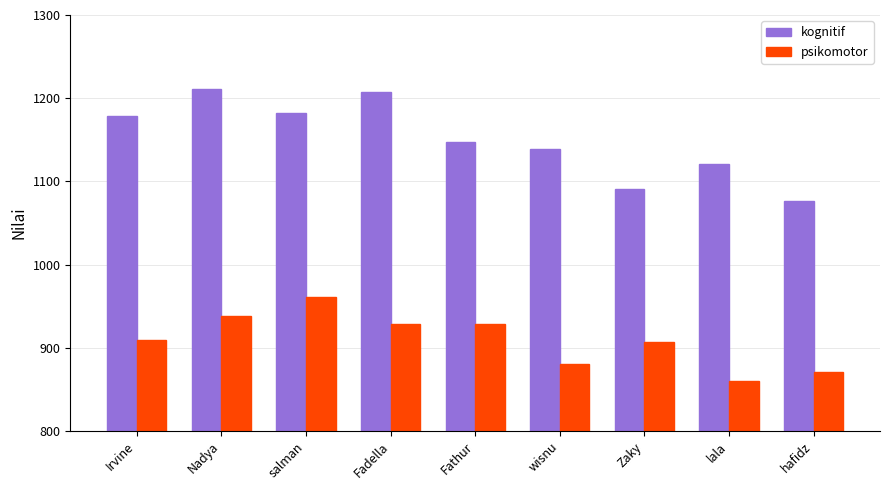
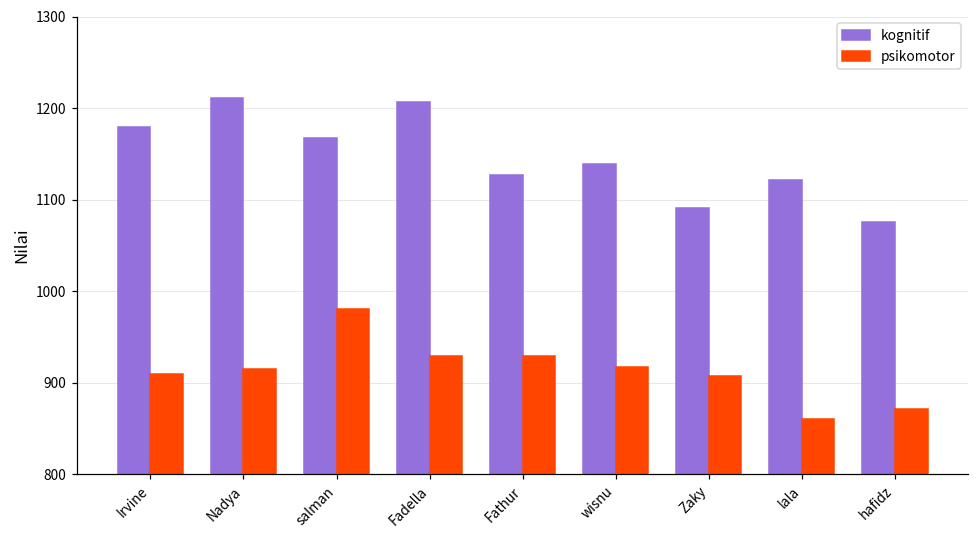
  {
    "kognitif": {
      "Irvine": 1180,
      "Nadya": 1210,
-     "salman": 1180,
+     "salman": 1170,
      "Fadella": 1210,
-     "Fathur": 1150,
+     "Fathur": 1130,
      "wisnu": 1140,
      "Zaky": 1090,
      "lala": 1120,
      "hafidz": 1080
    },
    "psikomotor": {
      "Irvine": 910,
-     "Nadya": 940,
-     "salman": 960,
+     "Nadya": 920,
+     "salman": 980,
      "Fadella": 930,
      "Fathur": 930,
-     "wisnu": 880,
+     "wisnu": 920,
      "Zaky": 910,
      "lala": 860,
      "hafidz": 870
    }
  }
